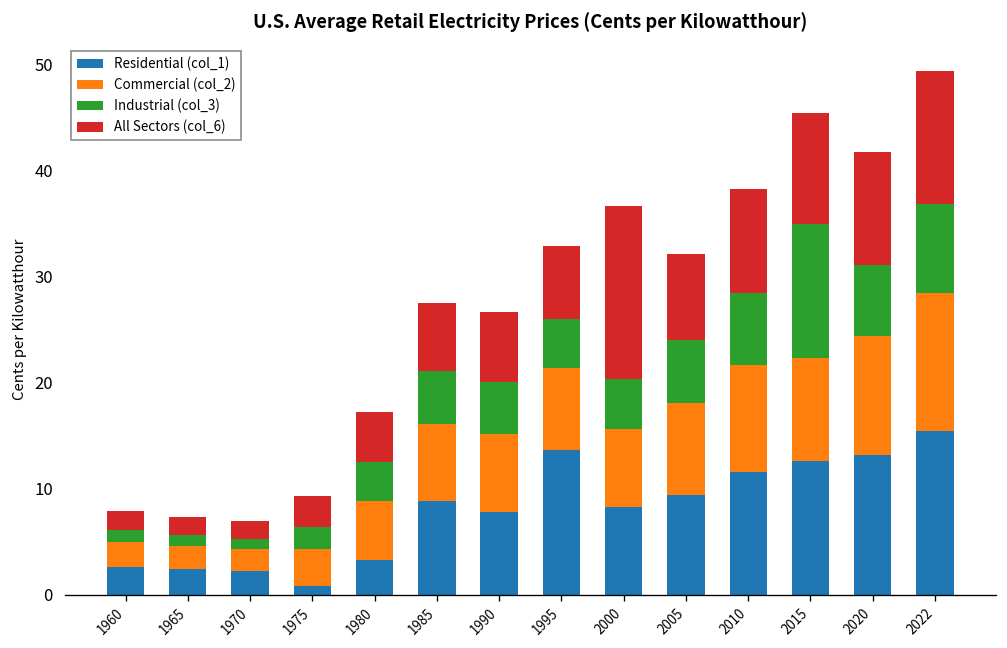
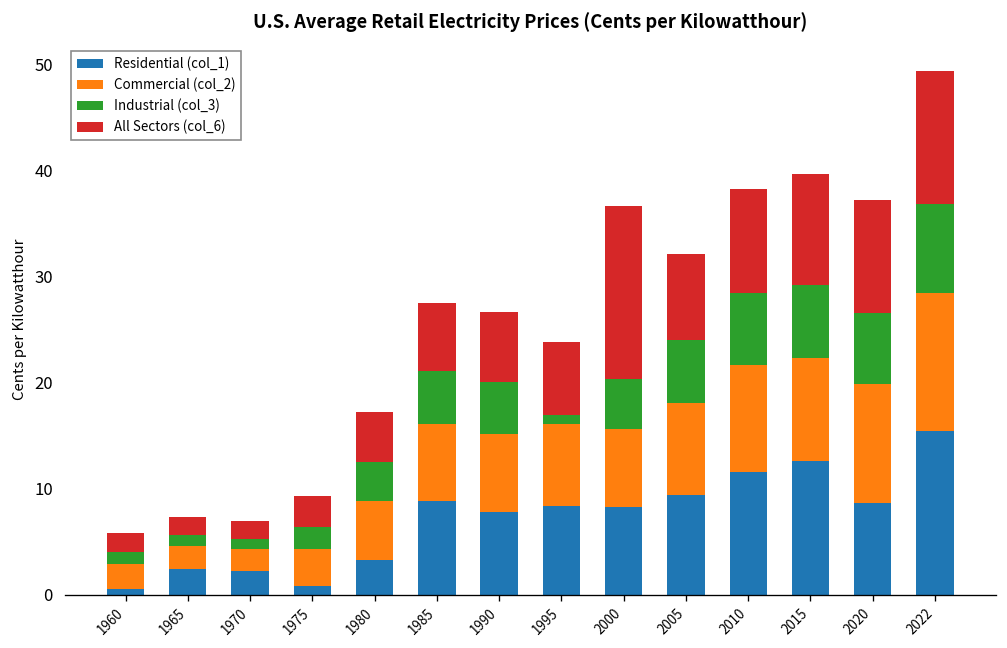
  {
    "Residential (col_1)": {
-     "1960": 3,
+     "1960": 1,
      "1965": 2,
      "1970": 2,
      "1975": 1,
      "1980": 3,
      "1985": 9,
      "1990": 8,
-     "1995": 14,
+     "1995": 8,
      "2000": 8,
      "2005": 9,
      "2010": 12,
      "2015": 13,
-     "2020": 13,
+     "2020": 9,
      "2022": 15
    },
    "Commercial (col_2)": {
      "1960": 2,
      "1965": 2,
      "1970": 2,
      "1975": 3,
      "1980": 6,
      "1985": 7,
      "1990": 7,
      "1995": 8,
      "2000": 7,
      "2005": 9,
      "2010": 10,
      "2015": 10,
      "2020": 11,
      "2022": 13
    },
    "Industrial (col_3)": {
      "1960": 1,
      "1965": 1,
      "1970": 1,
      "1975": 2,
      "1980": 4,
      "1985": 5,
      "1990": 5,
-     "1995": 5,
+     "1995": 1,
      "2000": 5,
      "2005": 6,
      "2010": 7,
-     "2015": 13,
+     "2015": 7,
      "2020": 7,
      "2022": 8
    },
    "All Sectors (col_6)": {
      "1960": 2,
      "1965": 2,
      "1970": 2,
      "1975": 3,
      "1980": 5,
      "1985": 6,
      "1990": 7,
      "1995": 7,
      "2000": 16,
      "2005": 8,
      "2010": 10,
      "2015": 10,
      "2020": 11,
      "2022": 13
    }
  }
